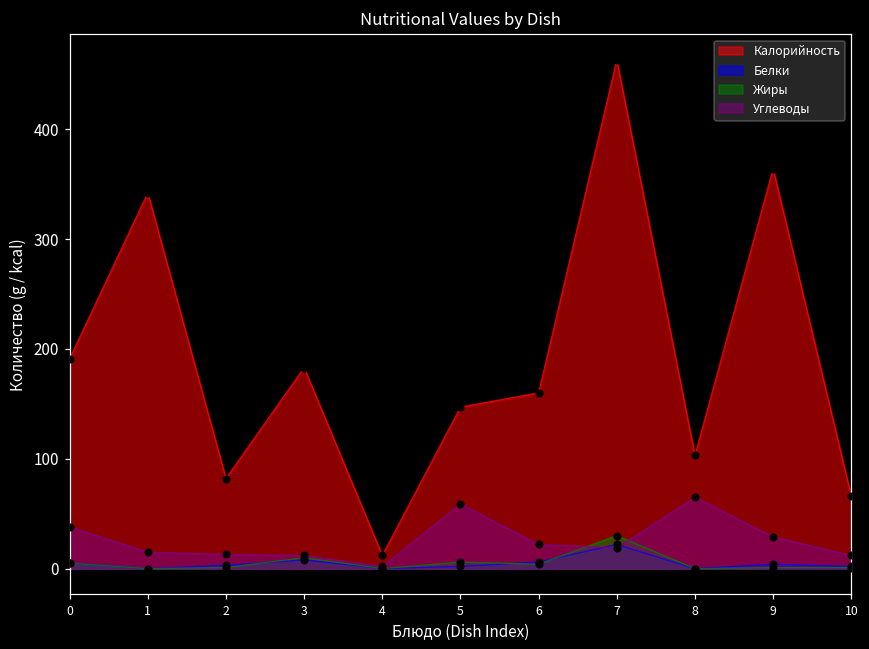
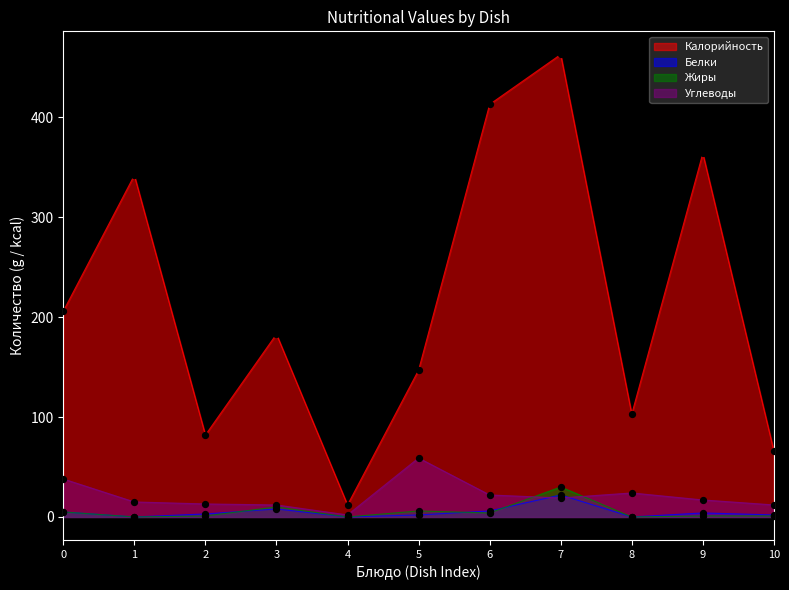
  {
    "Калорийность": {
-     "0": 190,
+     "0": 210,
      "1": 340,
      "2": 80,
      "3": 180,
      "4": 10,
      "5": 150,
-     "6": 160,
+     "6": 410,
      "7": 460,
      "8": 100,
      "9": 360,
      "10": 70
    },
    "Белки": {
      "5": 0,
      "7": 20,
      "9": 0
    },
    "Жиры": {
      "5": 10,
      "7": 30,
      "9": 0
    },
    "Углеводы": {
      "0": 40,
      "1": 20,
      "2": 10,
      "5": 60,
      "6": 20,
      "7": 20,
-     "8": 70,
-     "9": 30,
+     "8": 20,
+     "9": 20,
      "10": 10
    }
  }
